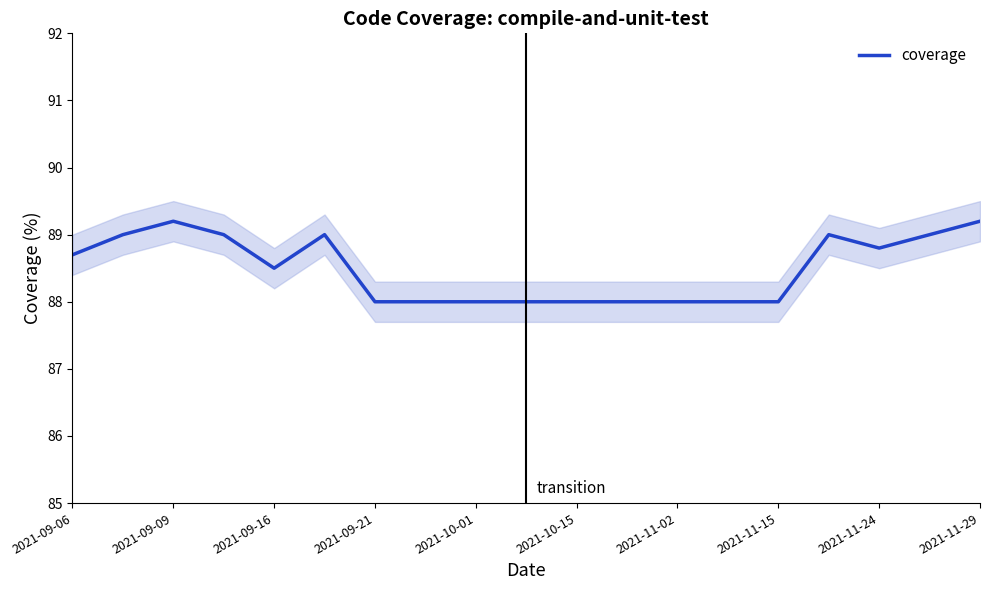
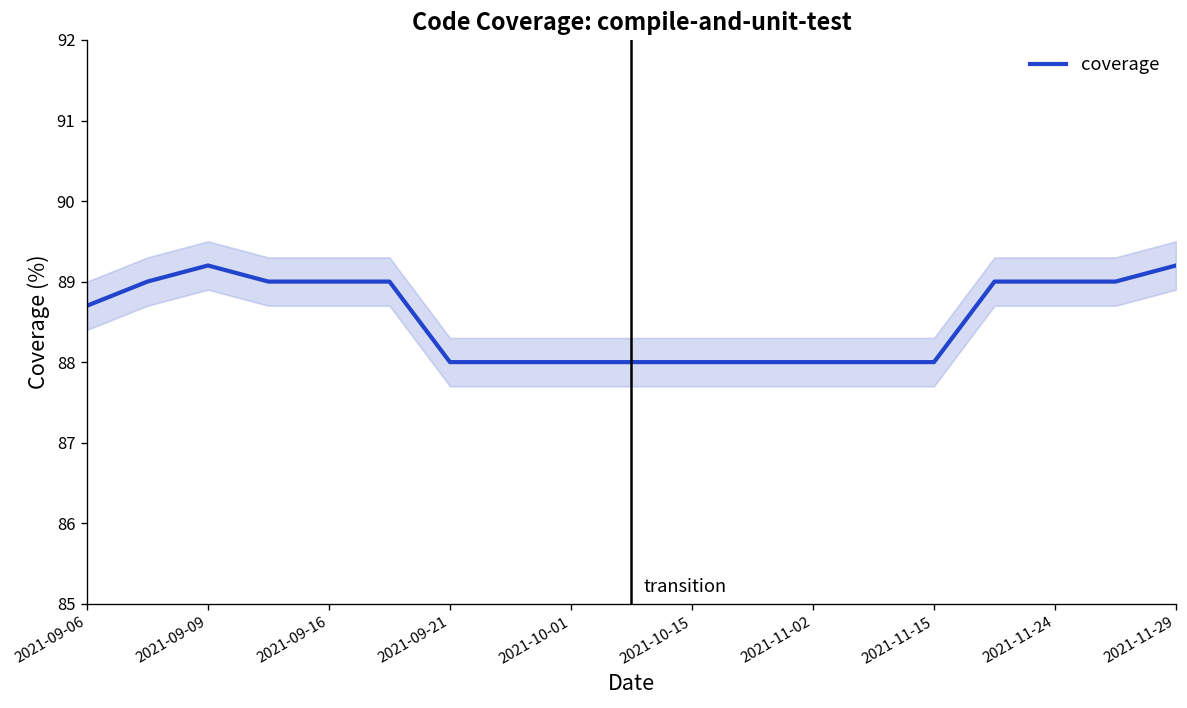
  {
    "coverage": {
      "2021-09-06": 88.7,
      "2021-09-09": 89.2,
-     "2021-09-16": 88.5,
+     "2021-09-16": 89.0,
      "2021-09-21": 88.0,
      "2021-10-01": 88.0,
      "2021-10-15": 88.0,
      "2021-11-02": 88.0,
      "2021-11-15": 88.0,
-     "2021-11-24": 88.8,
+     "2021-11-24": 89.0,
      "2021-11-29": 89.2
    }
  }
